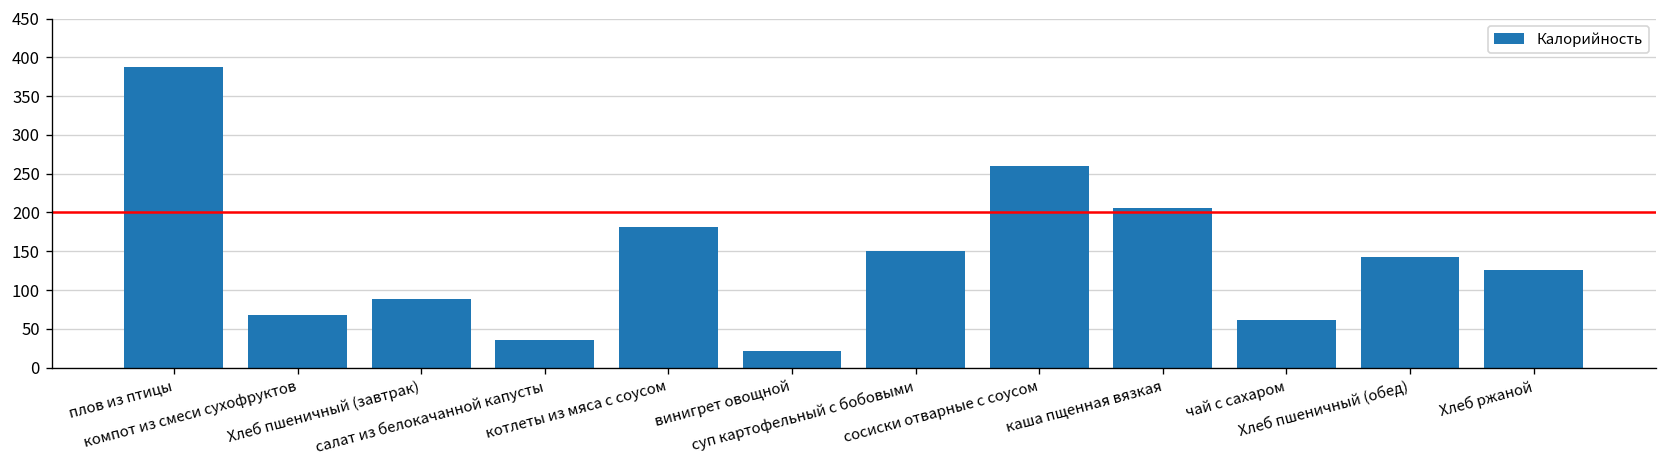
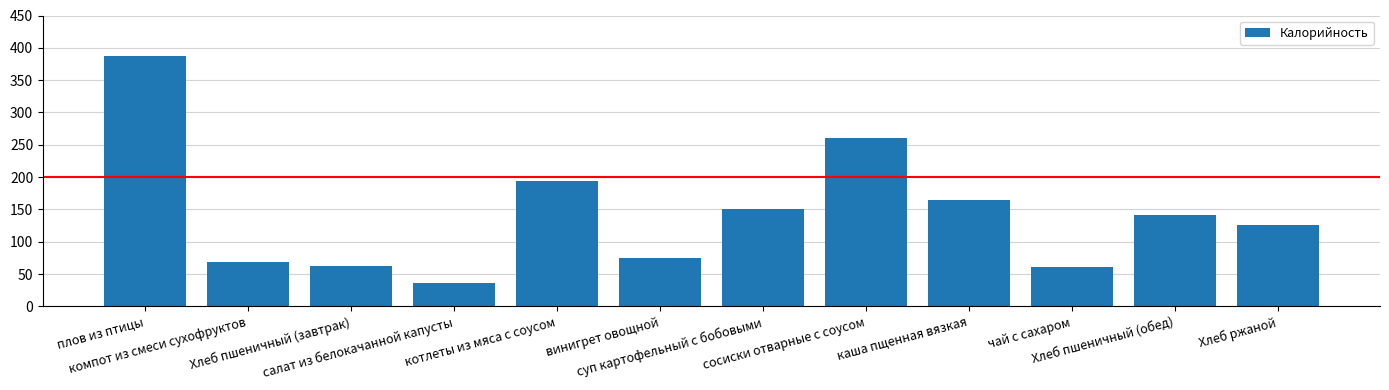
  {
    "плов из птицы": 390,
    "компот из смеси сухофруктов": 70,
-   "Хлеб пшеничный (завтрак)": 90,
+   "Хлеб пшеничный (завтрак)": 60,
    "салат из белокачанной капусты": 40,
-   "котлеты из мяса с соусом": 180,
-   "винигрет овощной": 20,
+   "котлеты из мяса с соусом": 190,
+   "винигрет овощной": 80,
    "суп картофельный с бобовыми": 150,
    "сосиски отварные с соусом": 260,
-   "каша пщенная вязкая": 210,
+   "каша пщенная вязкая": 160,
    "чай с сахаром": 60,
    "Хлеб пшеничный (обед)": 140,
    "Хлеб ржаной": 130
  }
